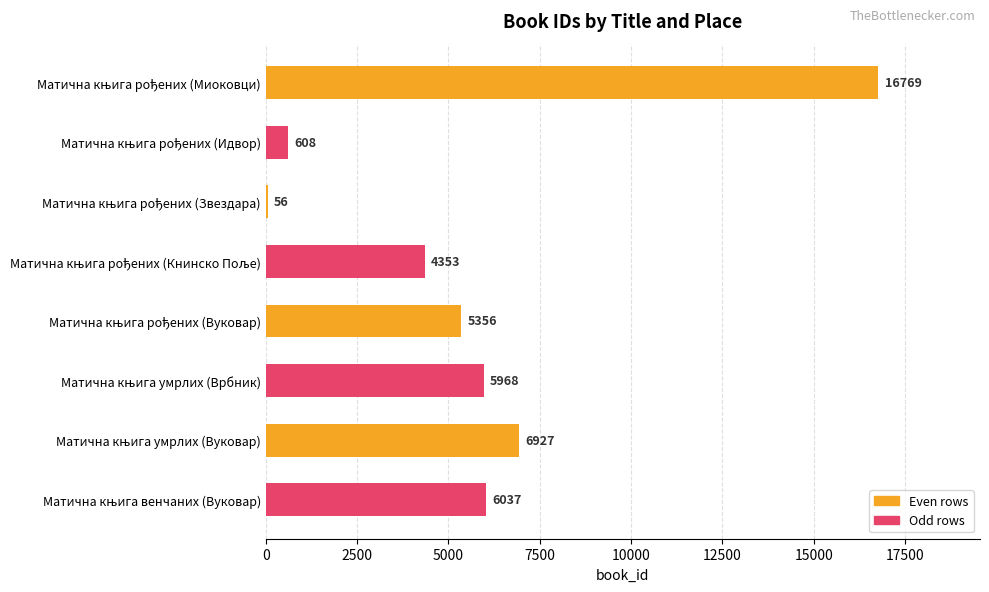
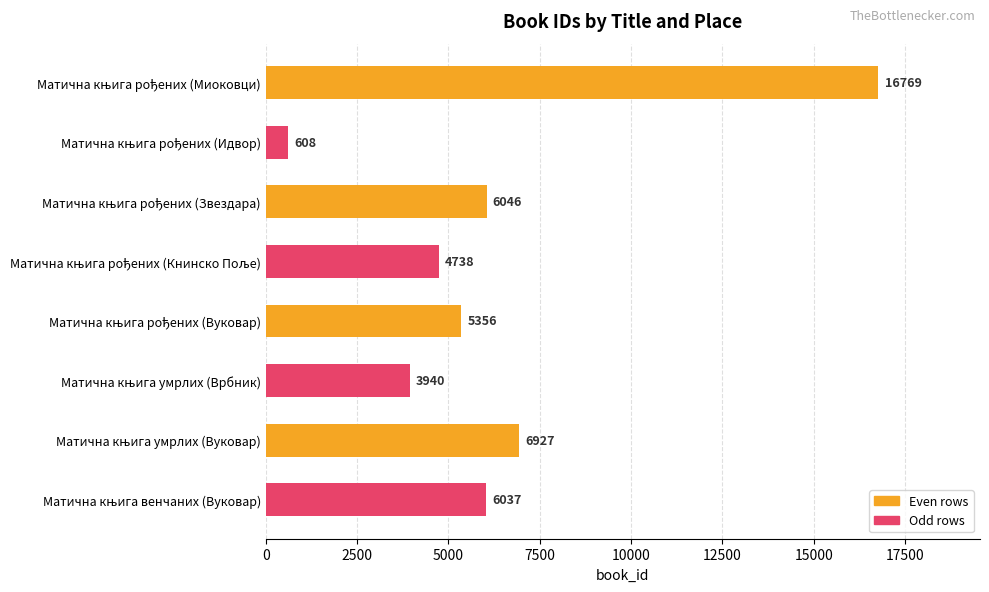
  {
    "Матична књига рођених (Миоковци)": 16769,
    "Матична књига рођених (Идвор)": 608,
-   "Матична књига рођених (Звездара)": 56,
-   "Матична књига рођених (Книнско Поље)": 4353,
+   "Матична књига рођених (Звездара)": 6046,
+   "Матична књига рођених (Книнско Поље)": 4738,
    "Матична књига рођених (Вуковар)": 5356,
-   "Матична књига умрлих (Врбник)": 5968,
+   "Матична књига умрлих (Врбник)": 3940,
    "Матична књига умрлих (Вуковар)": 6927,
    "Матична књига венчаних (Вуковар)": 6037
  }
